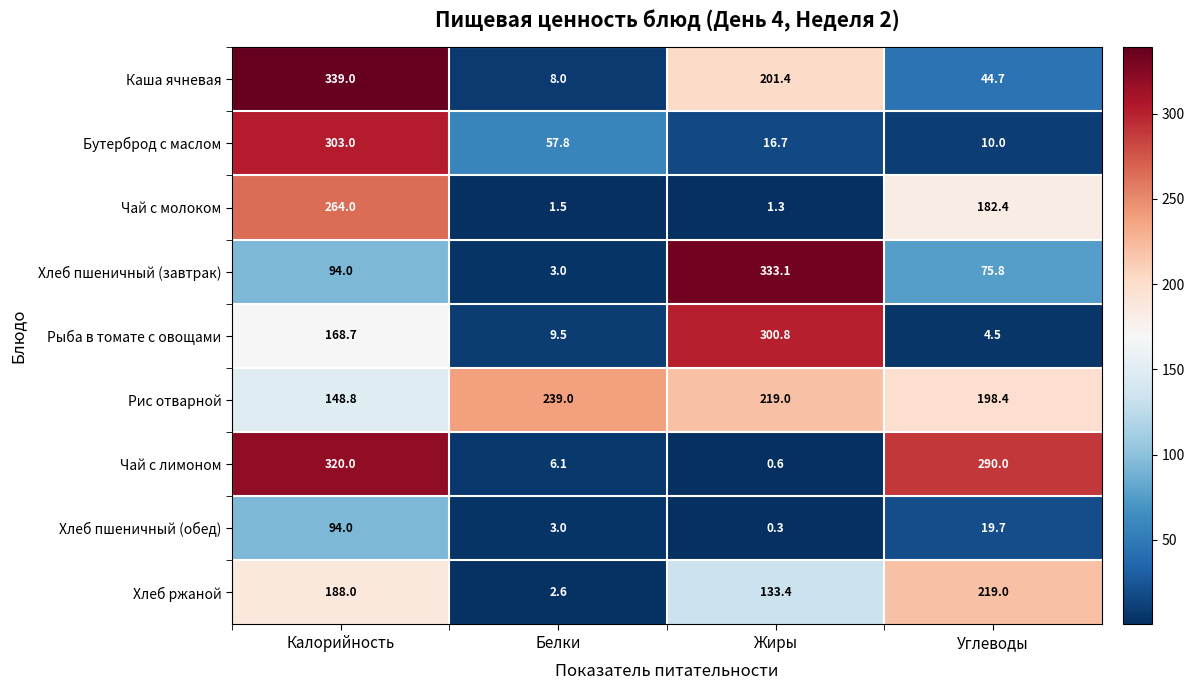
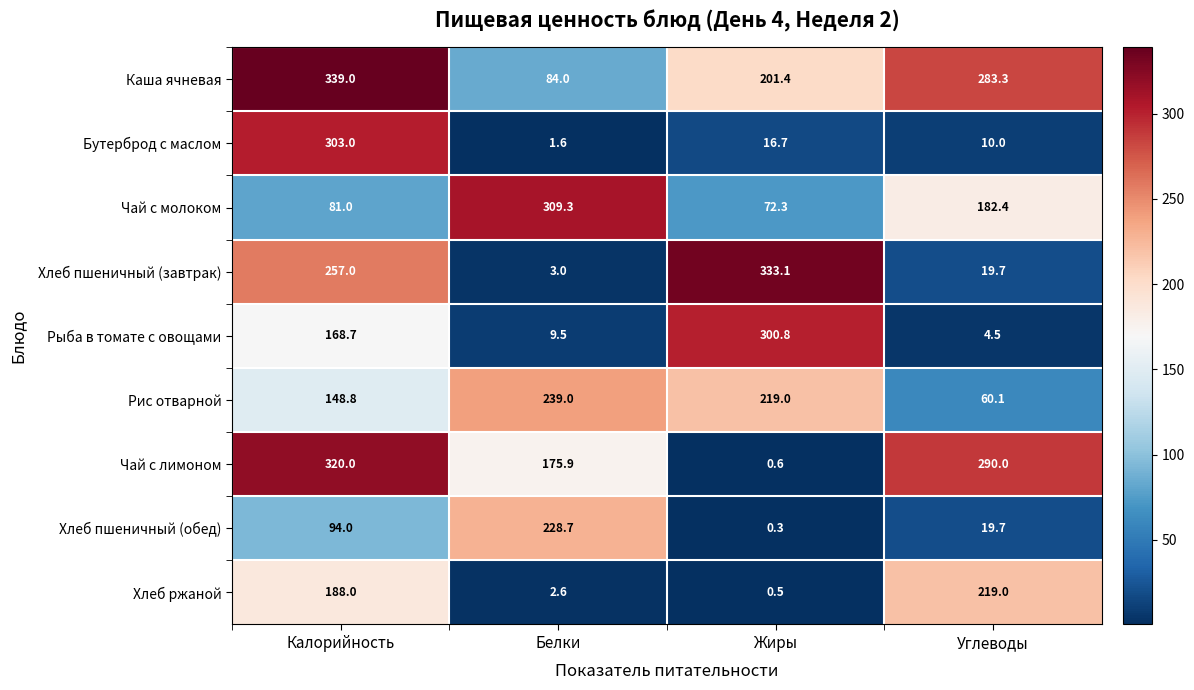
  {
    "Каша ячневая": {
      "Калорийность": 339.0,
-     "Белки": 8.0,
+     "Белки": 84.0,
      "Жиры": 201.4,
-     "Углеводы": 44.7
+     "Углеводы": 283.3
    },
    "Бутерброд с маслом": {
      "Калорийность": 303.0,
-     "Белки": 57.8,
+     "Белки": 1.6,
      "Жиры": 16.7,
      "Углеводы": 10.0
    },
    "Чай с молоком": {
-     "Калорийность": 264.0,
-     "Белки": 1.5,
-     "Жиры": 1.3,
+     "Калорийность": 81.0,
+     "Белки": 309.3,
+     "Жиры": 72.3,
      "Углеводы": 182.4
    },
    "Хлеб пшеничный (завтрак)": {
-     "Калорийность": 94.0,
+     "Калорийность": 257.0,
      "Белки": 3.0,
      "Жиры": 333.1,
-     "Углеводы": 75.8
+     "Углеводы": 19.7
    },
    "Рыба в томате с овощами": {
      "Калорийность": 168.7,
      "Белки": 9.5,
      "Жиры": 300.8,
      "Углеводы": 4.5
    },
    "Рис отварной": {
      "Калорийность": 148.8,
      "Белки": 239.0,
      "Жиры": 219.0,
-     "Углеводы": 198.4
+     "Углеводы": 60.1
    },
    "Чай с лимоном": {
      "Калорийность": 320.0,
-     "Белки": 6.1,
+     "Белки": 175.9,
      "Жиры": 0.6,
      "Углеводы": 290.0
    },
    "Хлеб пшеничный (обед)": {
      "Калорийность": 94.0,
-     "Белки": 3.0,
+     "Белки": 228.7,
      "Жиры": 0.3,
      "Углеводы": 19.7
    },
    "Хлеб ржаной": {
      "Калорийность": 188.0,
      "Белки": 2.6,
-     "Жиры": 133.4,
+     "Жиры": 0.5,
      "Углеводы": 219.0
    }
  }
